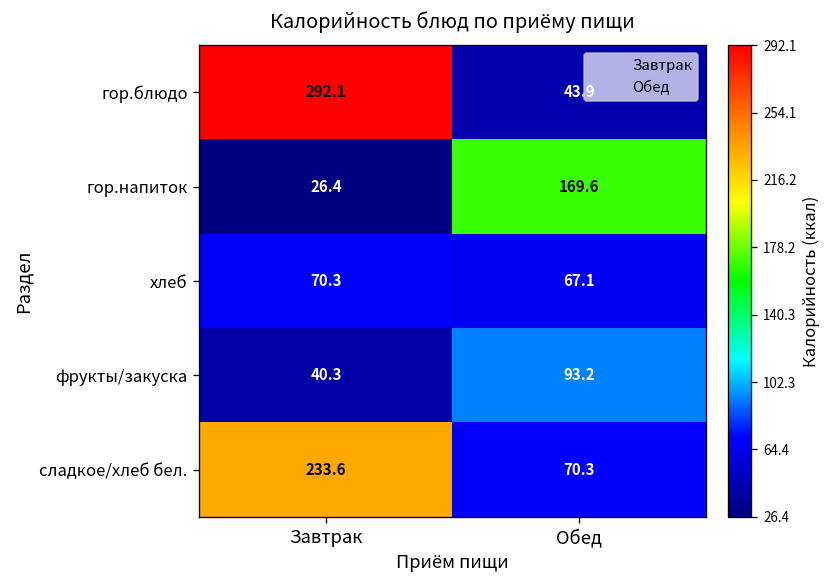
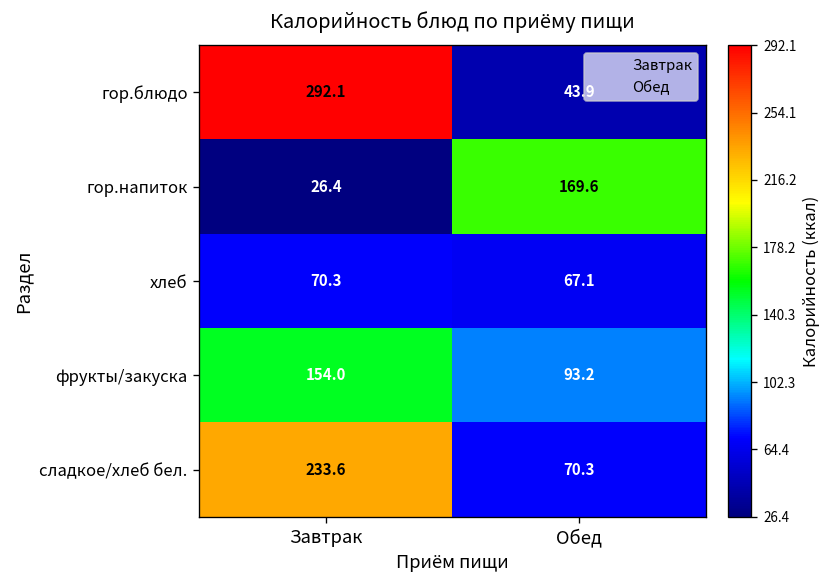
  {
    "гор.блюдо": {
      "Завтрак": 292.1
    },
    "гор.напиток": {
      "Завтрак": 26.4,
      "Обед": 169.6
    },
    "хлеб": {
      "Завтрак": 70.3,
      "Обед": 67.1
    },
    "фрукты/закуска": {
-     "Завтрак": 40.3,
+     "Завтрак": 154.0,
      "Обед": 93.2
    },
    "сладкое/хлеб бел.": {
      "Завтрак": 233.6,
      "Обед": 70.3
    }
  }
